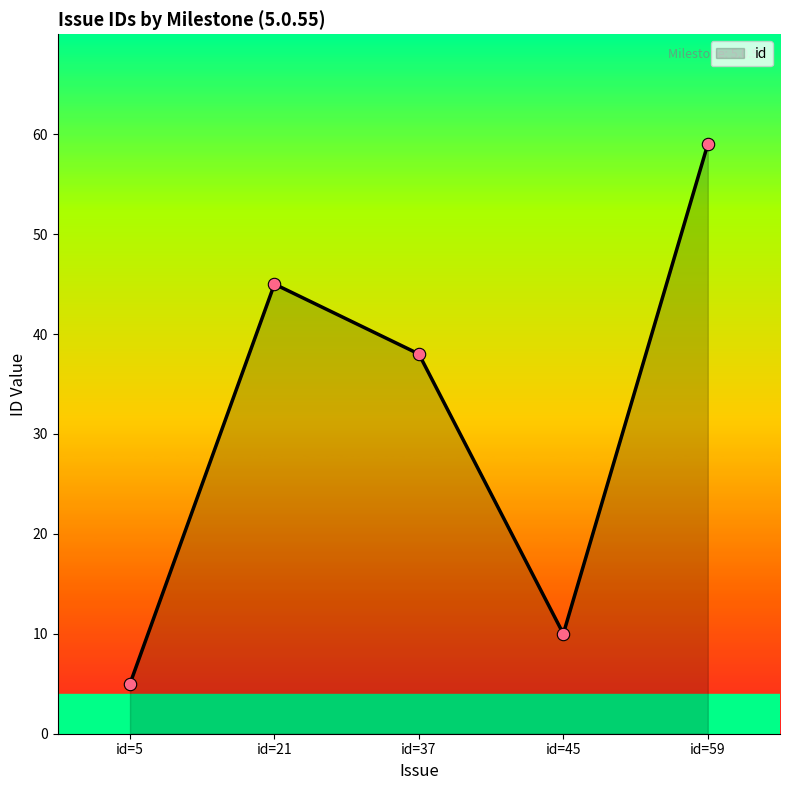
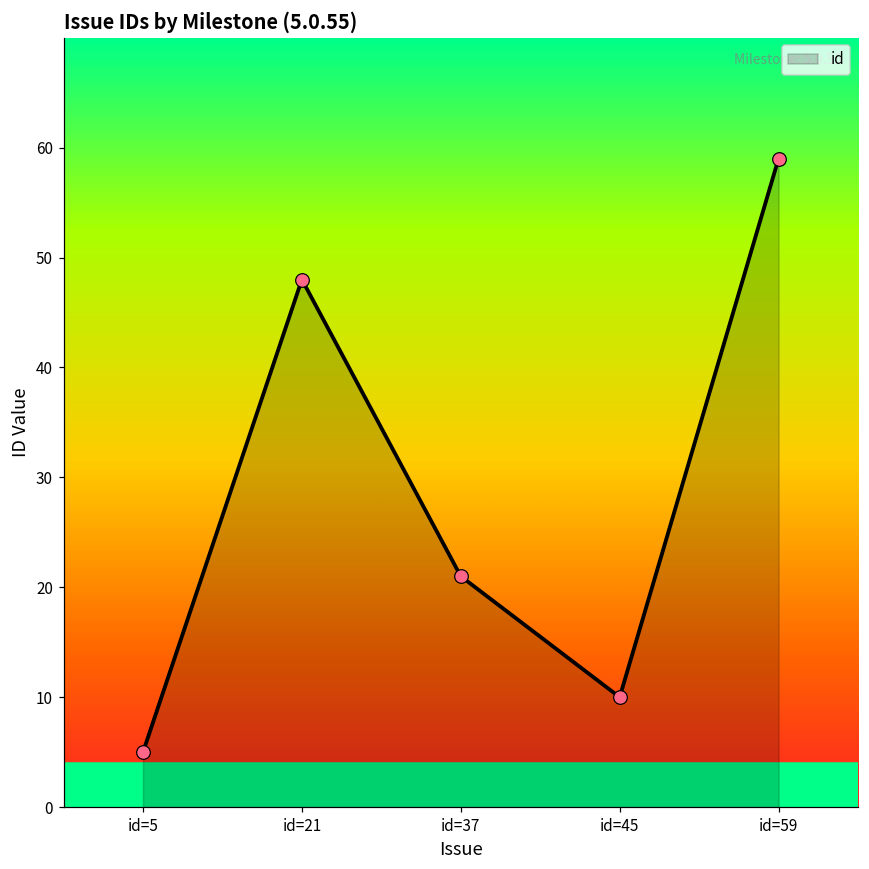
  {
    "id=5": 5,
-   "id=21": 45,
-   "id=37": 38,
+   "id=21": 48,
+   "id=37": 21,
    "id=45": 10,
    "id=59": 59
  }
